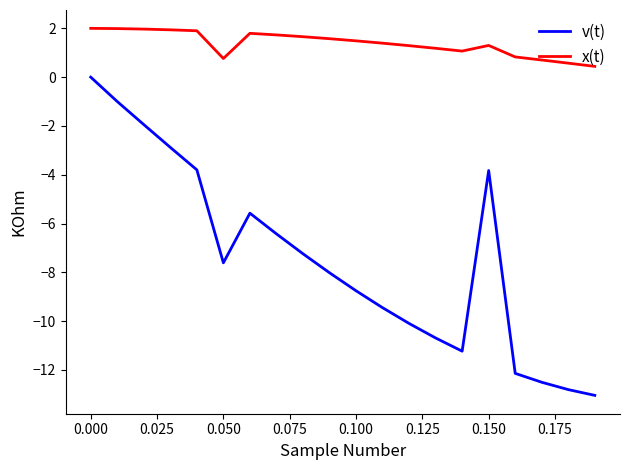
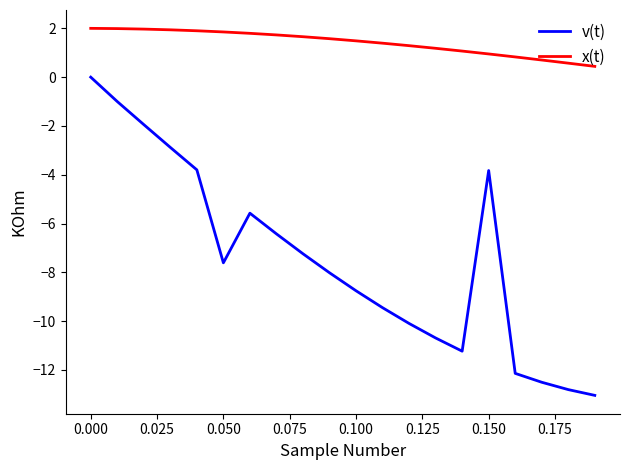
  {
    "v(t)": {
      "0.000": 0.0,
      "0.050": -7.6,
      "0.100": -8.8,
      "0.150": -3.8
    },
    "x(t)": {
      "0.000": 2.0,
-     "0.050": 0.8,
+     "0.050": 1.9,
      "0.100": 1.5,
-     "0.150": 1.3
+     "0.150": 1.0
    }
  }
